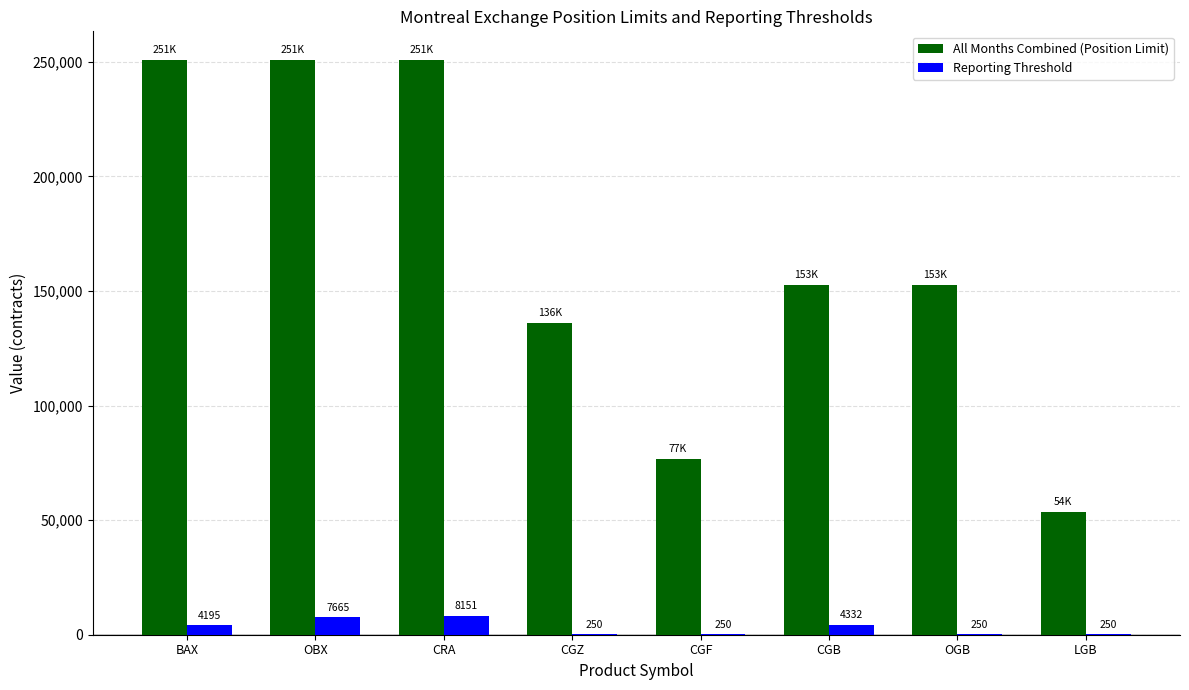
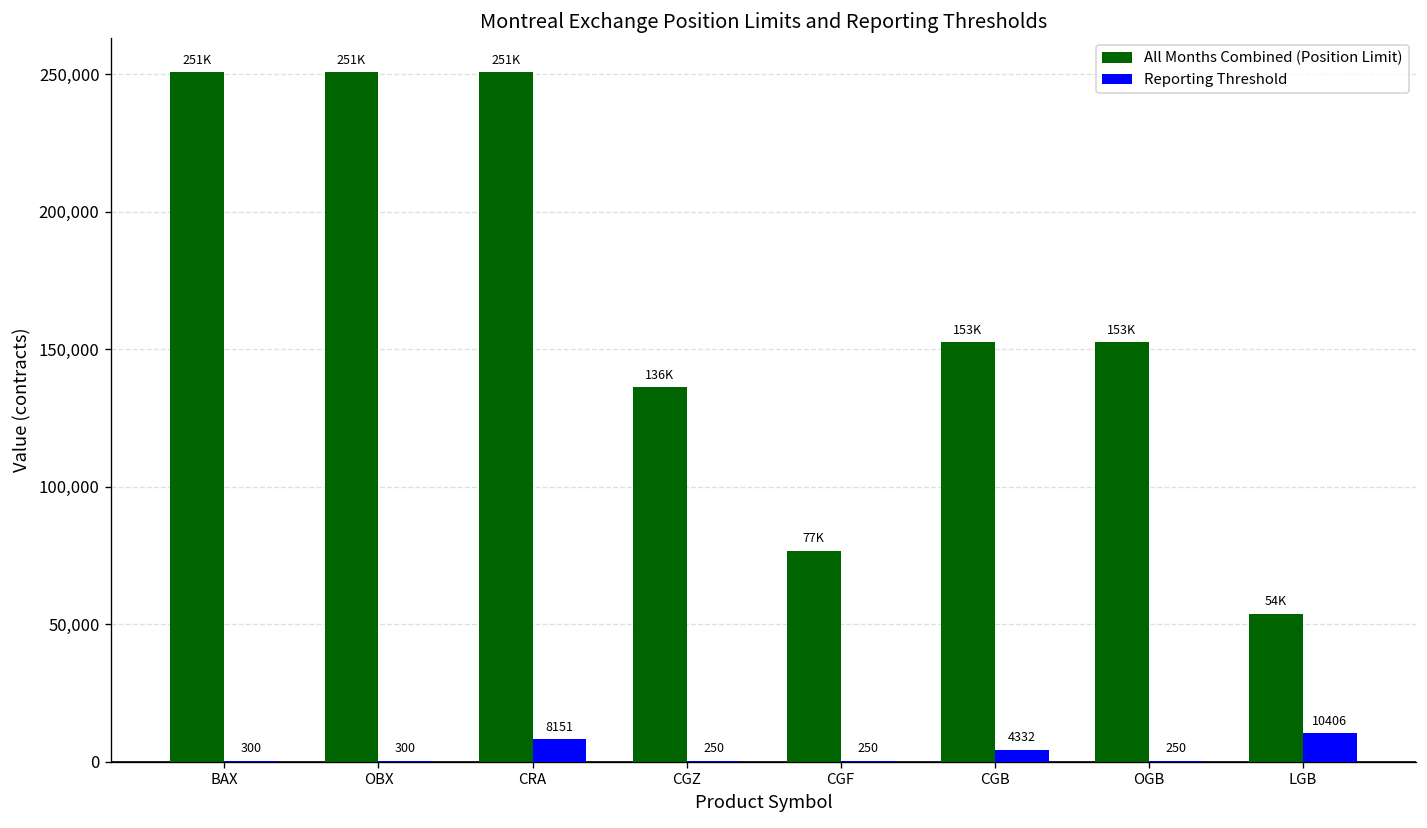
  {
    "All Months Combined (Position Limit)": {
      "BAX": "251K",
      "OBX": "251K",
      "CRA": "251K",
      "CGZ": "136K",
      "CGF": "77K",
      "CGB": "153K",
      "OGB": "153K",
      "LGB": "54K"
    },
    "Reporting Threshold": {
-     "BAX": "4195",
-     "OBX": "7665",
+     "BAX": "300",
+     "OBX": "300",
      "CRA": "8151",
      "CGZ": "250",
      "CGF": "250",
      "CGB": "4332",
      "OGB": "250",
-     "LGB": "250"
+     "LGB": "10406"
    }
  }
